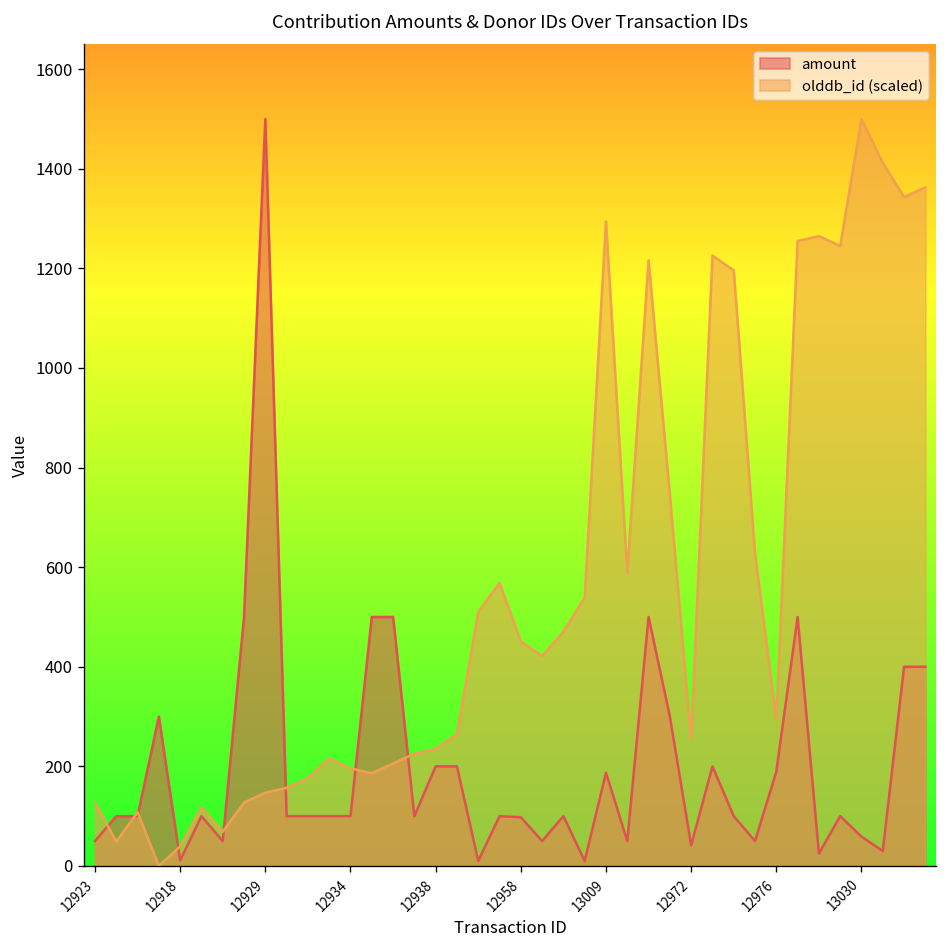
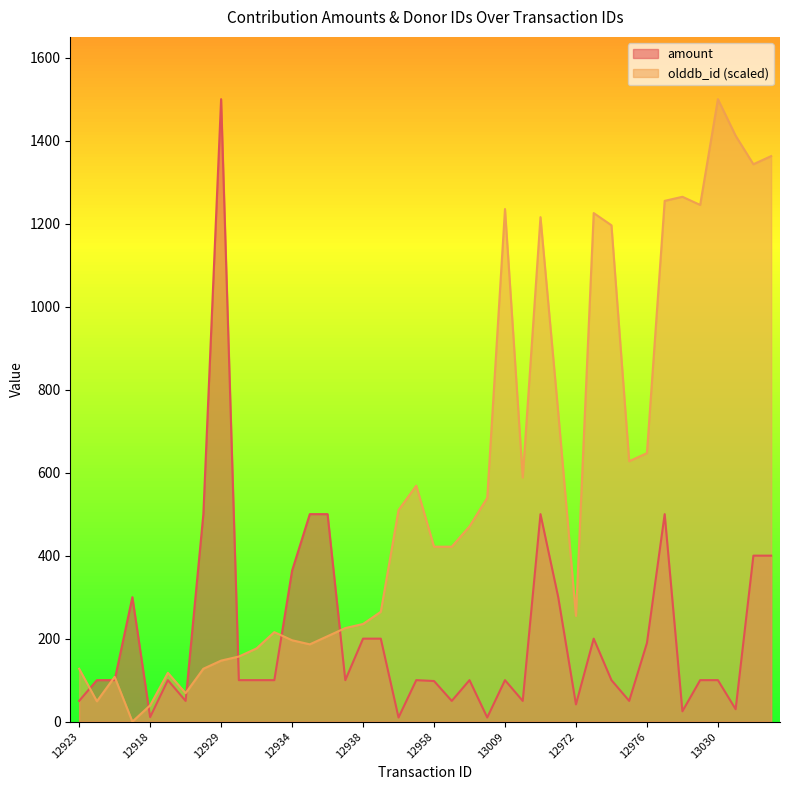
  {
    "amount": {
      "12923": 50,
      "12918": 10,
      "12929": 1500,
-     "12934": 100,
+     "12934": 360,
      "12938": 200,
      "12958": 100,
-     "13009": 190,
+     "13009": 100,
      "12972": 40,
      "12976": 190,
-     "13030": 60
+     "13030": 100
    },
    "olddb_id (scaled)": {
      "12923": 130,
      "12918": 40,
      "12929": 150,
      "12934": 200,
      "12938": 240,
-     "12958": 450,
-     "13009": 1290,
+     "12958": 420,
+     "13009": 1240,
      "12972": 250,
-     "12976": 290,
+     "12976": 650,
      "13030": 1500
    }
  }
